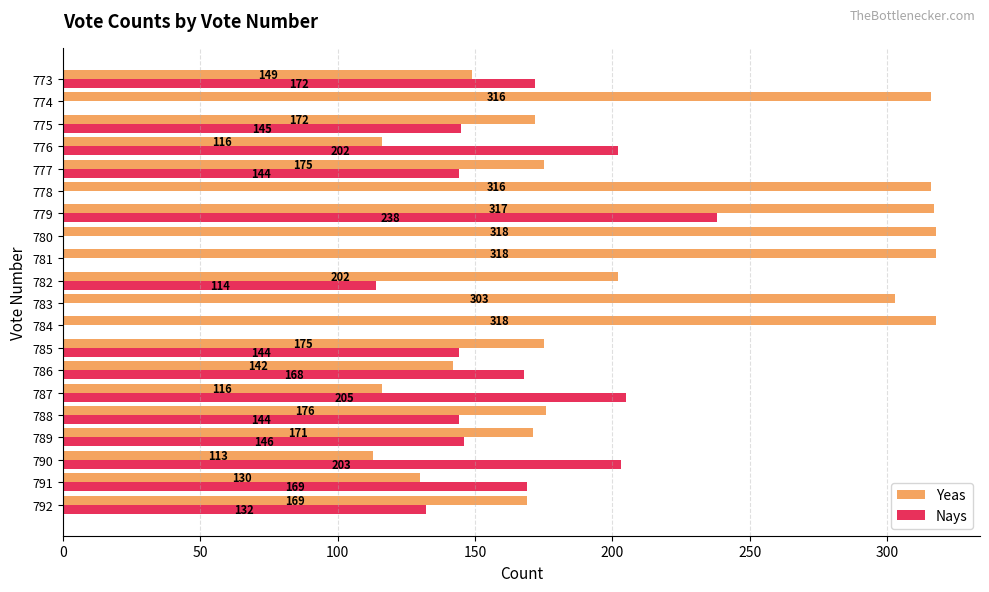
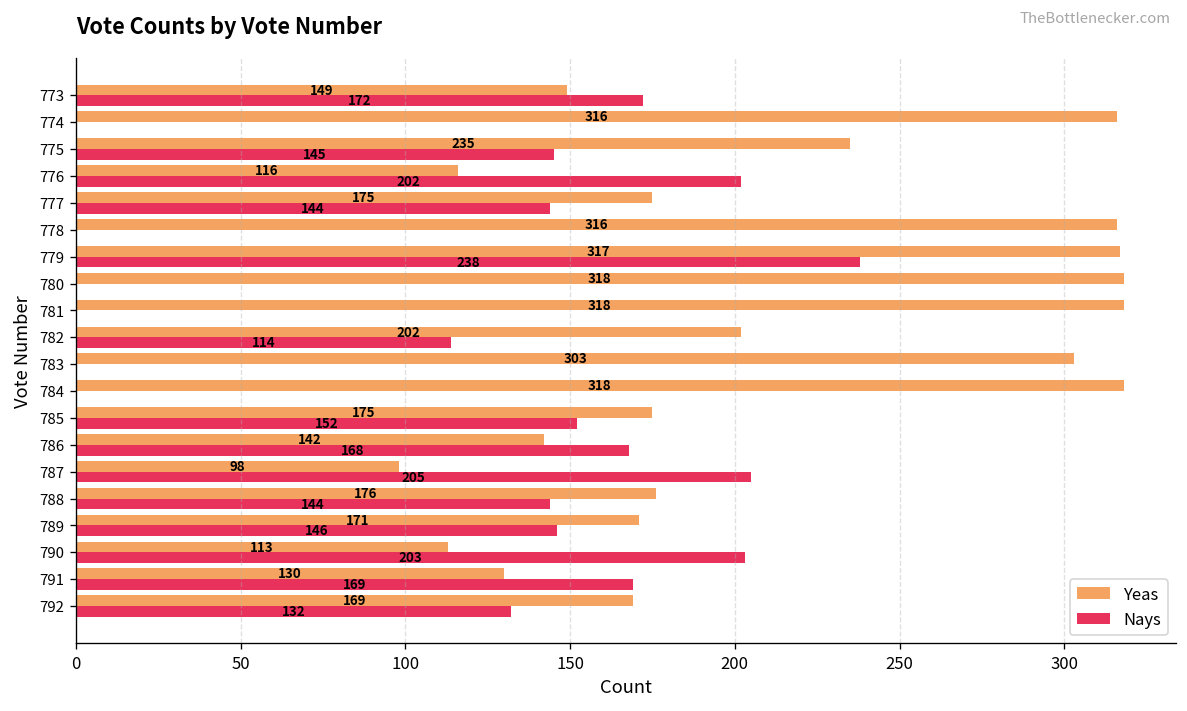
  {
    "Yeas": {
      "773": 149,
      "774": 316,
-     "775": 172,
+     "775": 235,
      "776": 116,
      "777": 175,
      "778": 316,
      "779": 317,
      "780": 318,
      "781": 318,
      "782": 202,
      "783": 303,
      "784": 318,
      "785": 175,
      "786": 142,
-     "787": 116,
+     "787": 98,
      "788": 176,
      "789": 171,
      "790": 113,
      "791": 130,
      "792": 169
    },
    "Nays": {
      "773": 172,
      "775": 145,
      "776": 202,
      "777": 144,
      "779": 238,
      "782": 114,
-     "785": 144,
+     "785": 152,
      "786": 168,
      "787": 205,
      "788": 144,
      "789": 146,
      "790": 203,
      "791": 169,
      "792": 132
    }
  }
